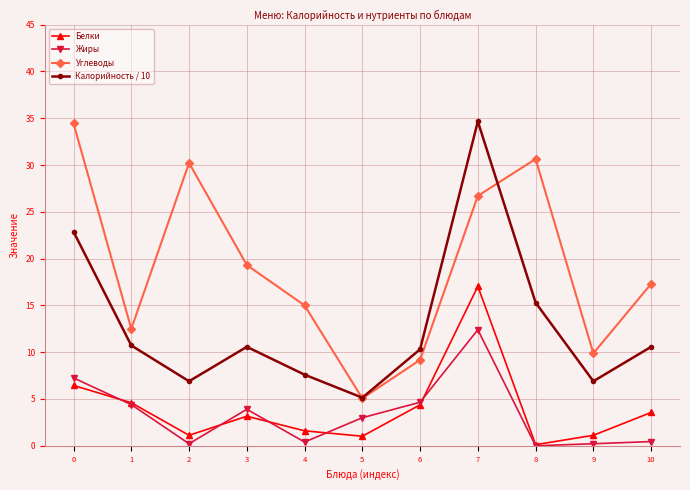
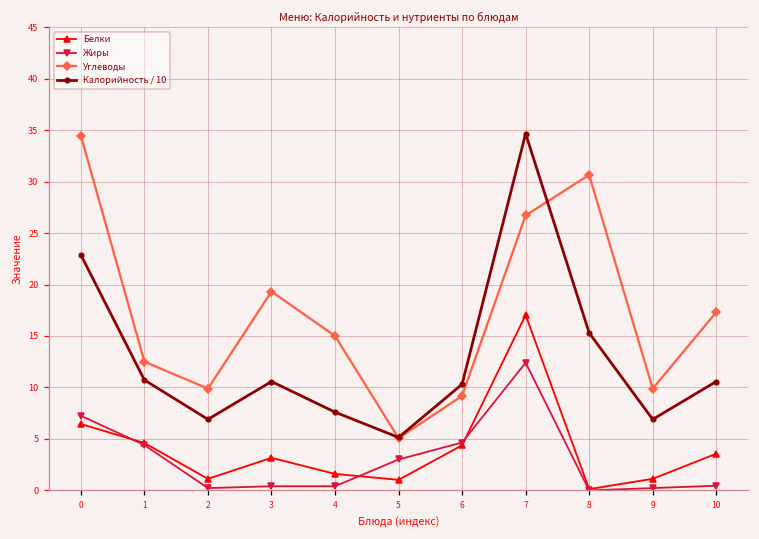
  {
    "Белки": {
      "0": 6,
      "2": 1,
      "3": 3,
      "4": 2,
      "5": 1,
      "7": 17,
      "9": 1,
      "10": 4
    },
    "Жиры": {
      "0": 7,
      "2": 0,
-     "3": 4,
+     "3": 0,
      "4": 0,
      "5": 3,
      "7": 12,
      "9": 0,
      "10": 0
    },
    "Углеводы": {
      "0": 34,
      "1": 13,
-     "2": 30,
+     "2": 10,
      "3": 19,
      "4": 15,
      "6": 9,
      "7": 27,
      "8": 31,
      "9": 10,
      "10": 17
    },
    "Калорийность / 10": {
      "0": 23,
      "1": 11,
      "2": 7,
      "3": 11,
      "4": 8,
      "6": 10,
      "7": 35,
      "8": 15,
      "9": 7,
      "10": 11
    }
  }
